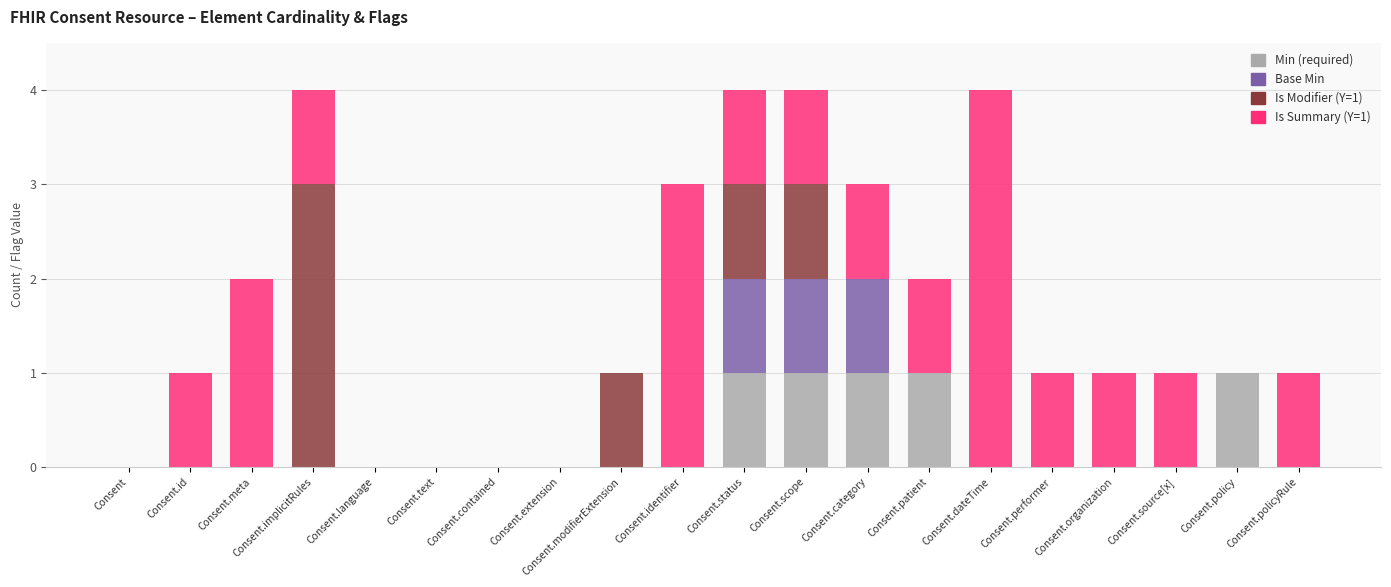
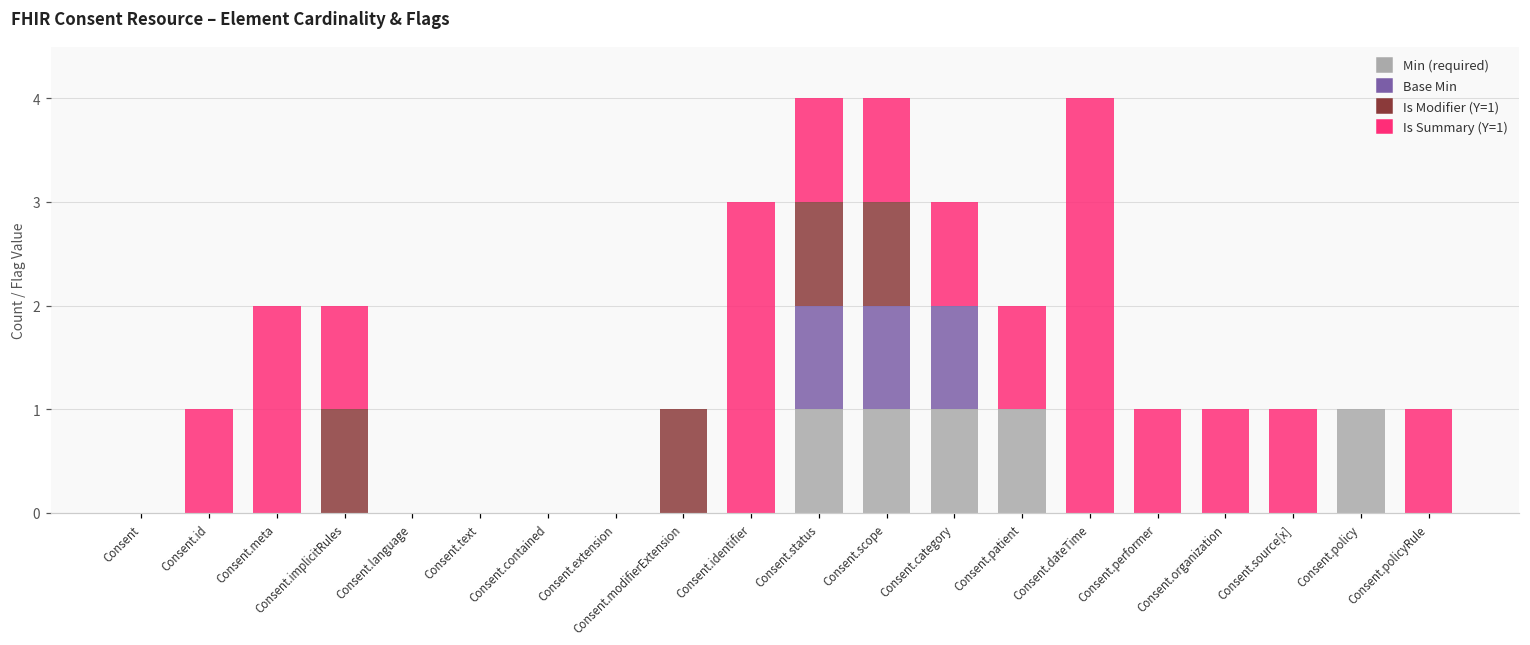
  {
    "Min (required)": {
      "Consent": 0,
      "Consent.id": 0,
      "Consent.meta": 0,
      "Consent.implicitRules": 0,
      "Consent.language": 0,
      "Consent.text": 0,
      "Consent.contained": 0,
      "Consent.extension": 0,
      "Consent.modifierExtension": 0,
      "Consent.identifier": 0,
      "Consent.status": 1,
      "Consent.scope": 1,
      "Consent.category": 1,
      "Consent.patient": 1,
      "Consent.dateTime": 0,
      "Consent.performer": 0,
      "Consent.organization": 0,
      "Consent.source[x]": 0,
      "Consent.policy": 1,
      "Consent.policyRule": 0
    },
    "Is Modifier (Y=1)": {
-     "Consent.implicitRules": 3
+     "Consent.implicitRules": 1
    }
  }
